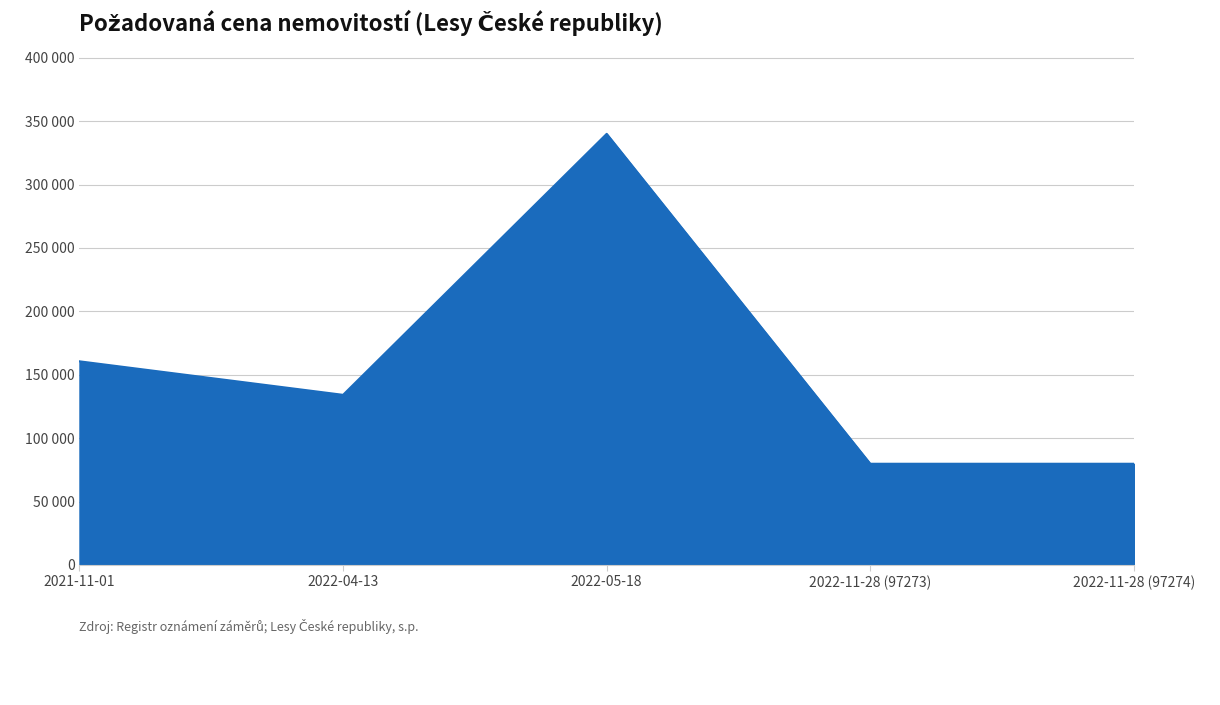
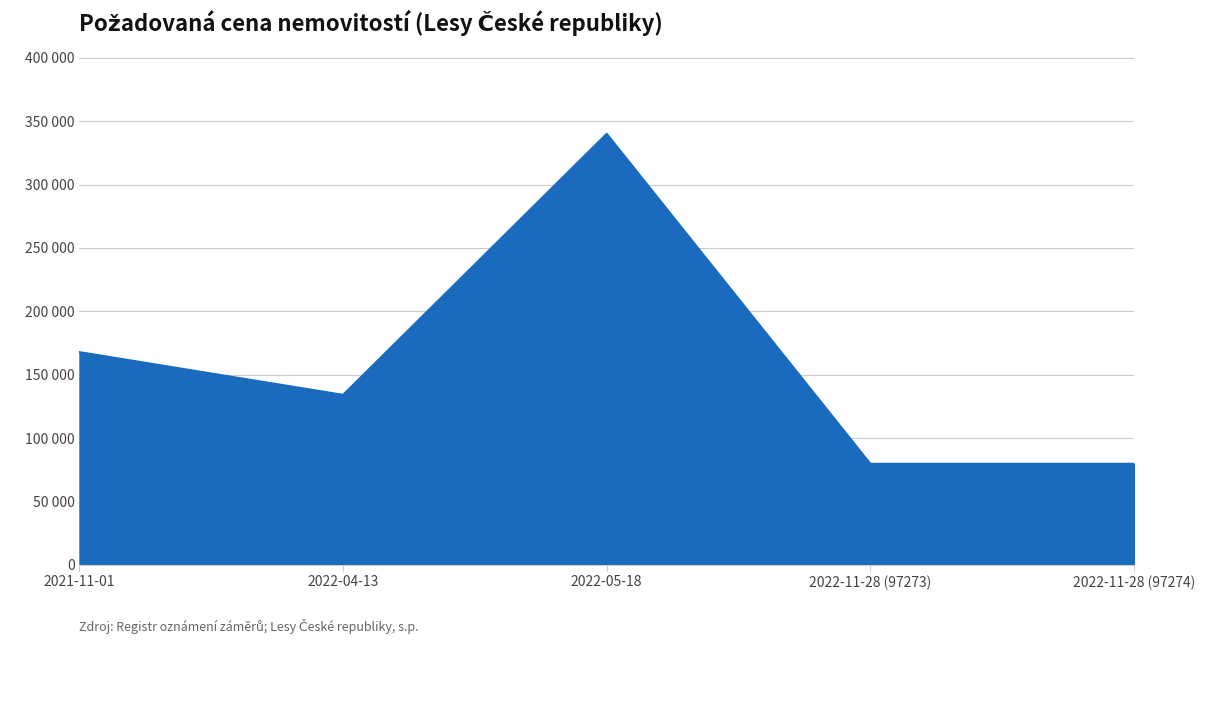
  {
-   "2021-11-01": 161000,
+   "2021-11-01": 168000,
    "2022-04-13": 134000,
    "2022-05-18": 340000,
    "2022-11-28 (97273)": 80000,
    "2022-11-28 (97274)": 80000
  }
